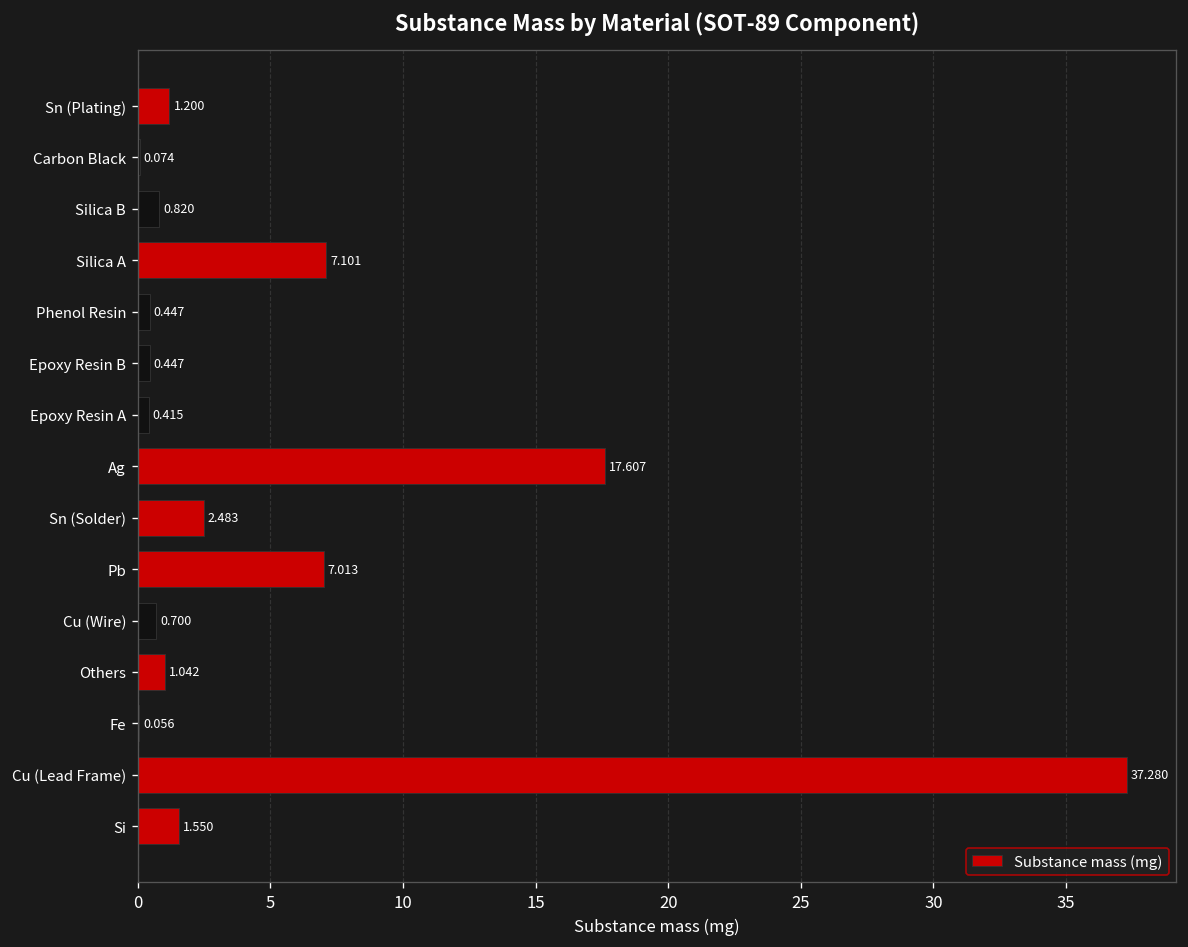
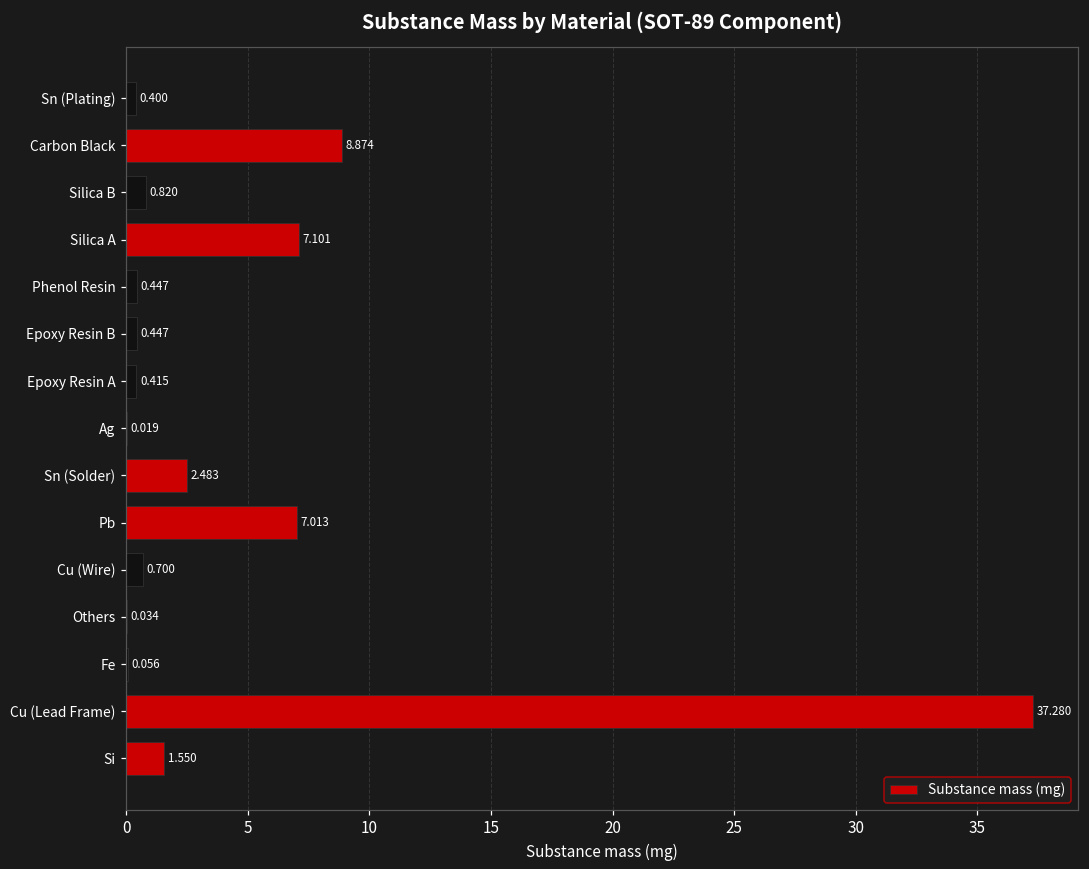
  {
-   "Sn (Plating)": 1.200,
-   "Carbon Black": 0.074,
+   "Sn (Plating)": 0.400,
+   "Carbon Black": 8.874,
    "Silica B": 0.820,
    "Silica A": 7.101,
    "Phenol Resin": 0.447,
    "Epoxy Resin B": 0.447,
    "Epoxy Resin A": 0.415,
-   "Ag": 17.607,
+   "Ag": 0.019,
    "Sn (Solder)": 2.483,
    "Pb": 7.013,
    "Cu (Wire)": 0.700,
-   "Others": 1.042,
+   "Others": 0.034,
    "Fe": 0.056,
    "Cu (Lead Frame)": 37.280,
    "Si": 1.550
  }
